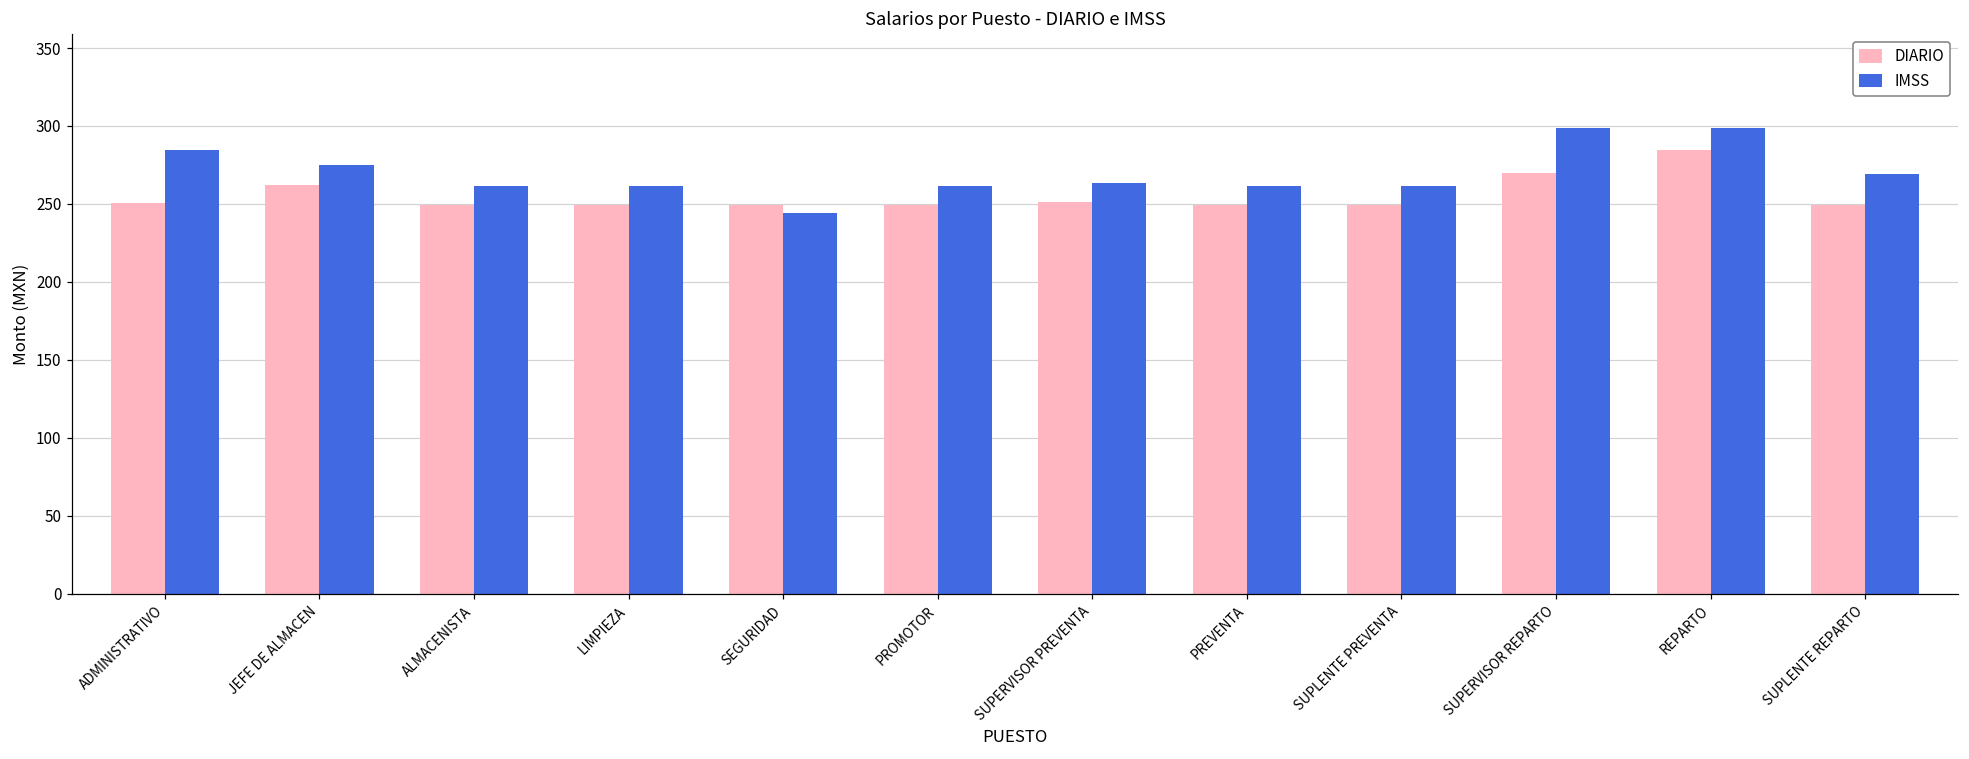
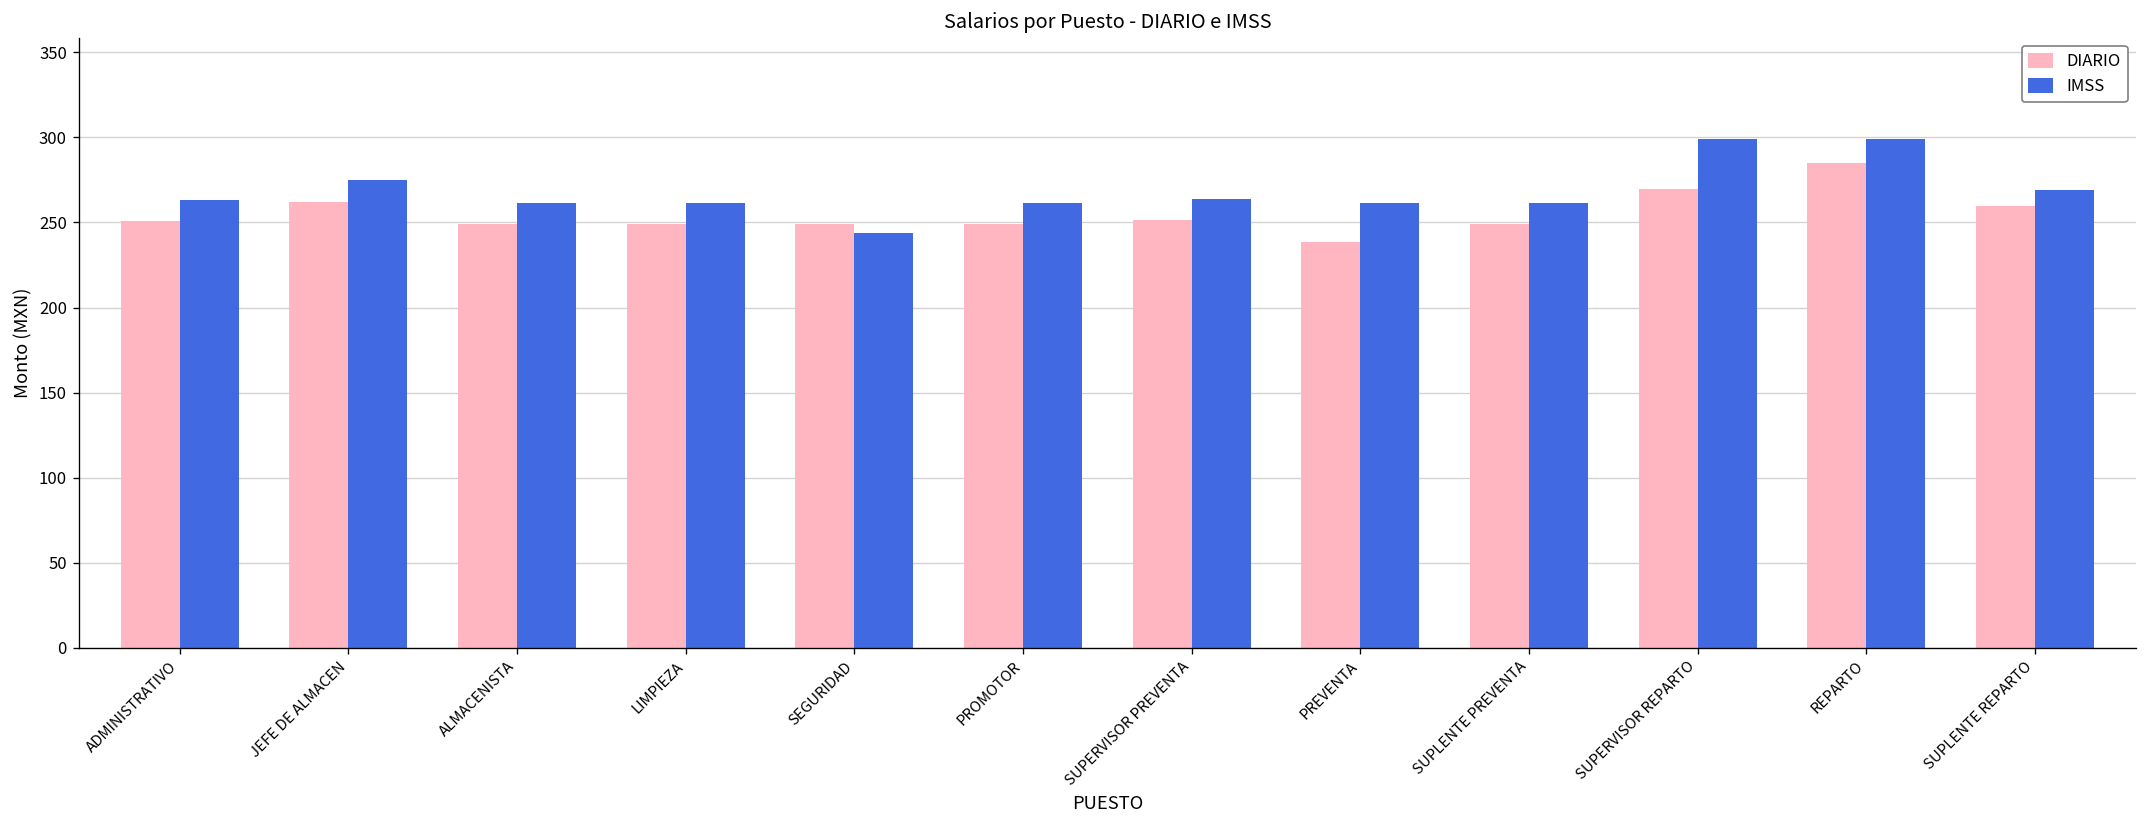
  {
    "DIARIO": {
      "ADMINISTRATIVO": 251,
      "JEFE DE ALMACEN": 262,
      "ALMACENISTA": 249,
      "LIMPIEZA": 249,
      "SEGURIDAD": 249,
      "PROMOTOR": 249,
      "SUPERVISOR PREVENTA": 251,
-     "PREVENTA": 249,
+     "PREVENTA": 238,
      "SUPLENTE PREVENTA": 249,
      "SUPERVISOR REPARTO": 270,
      "REPARTO": 285,
-     "SUPLENTE REPARTO": 249
+     "SUPLENTE REPARTO": 259
    },
    "IMSS": {
-     "ADMINISTRATIVO": 285,
+     "ADMINISTRATIVO": 263,
      "JEFE DE ALMACEN": 275,
      "ALMACENISTA": 262,
      "LIMPIEZA": 262,
      "SEGURIDAD": 244,
      "PROMOTOR": 262,
      "SUPERVISOR PREVENTA": 264,
      "PREVENTA": 262,
      "SUPLENTE PREVENTA": 262,
      "SUPERVISOR REPARTO": 299,
      "REPARTO": 299,
      "SUPLENTE REPARTO": 269
    }
  }
